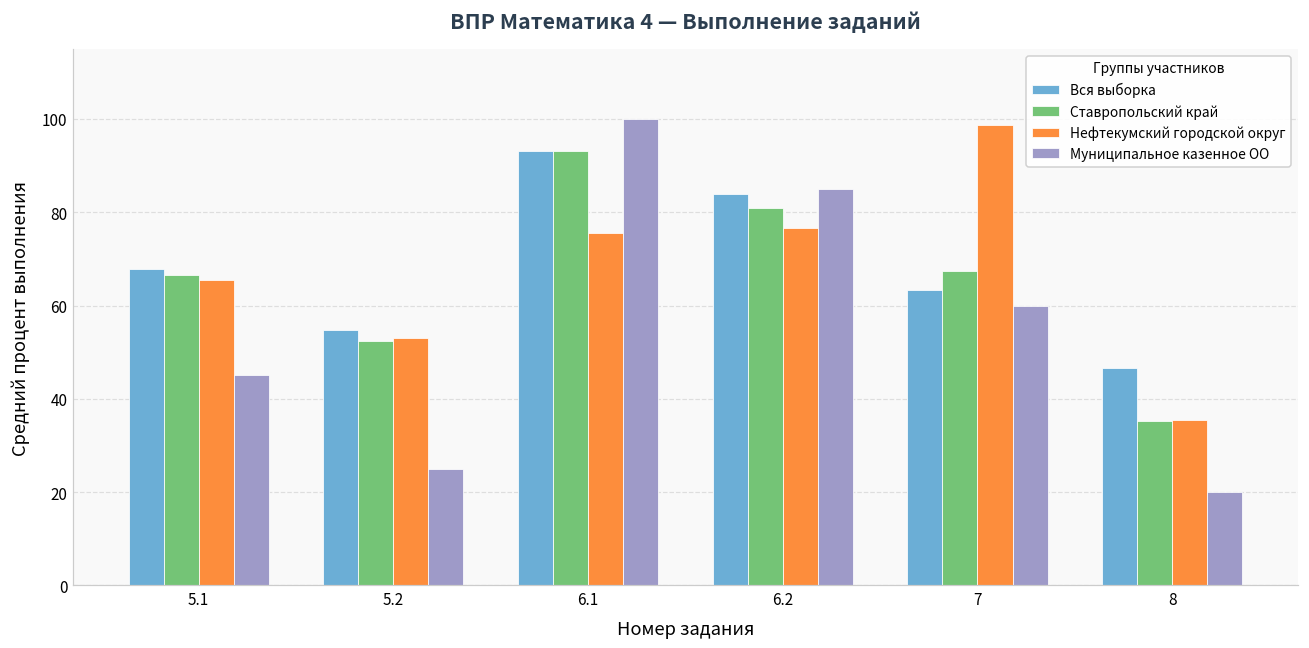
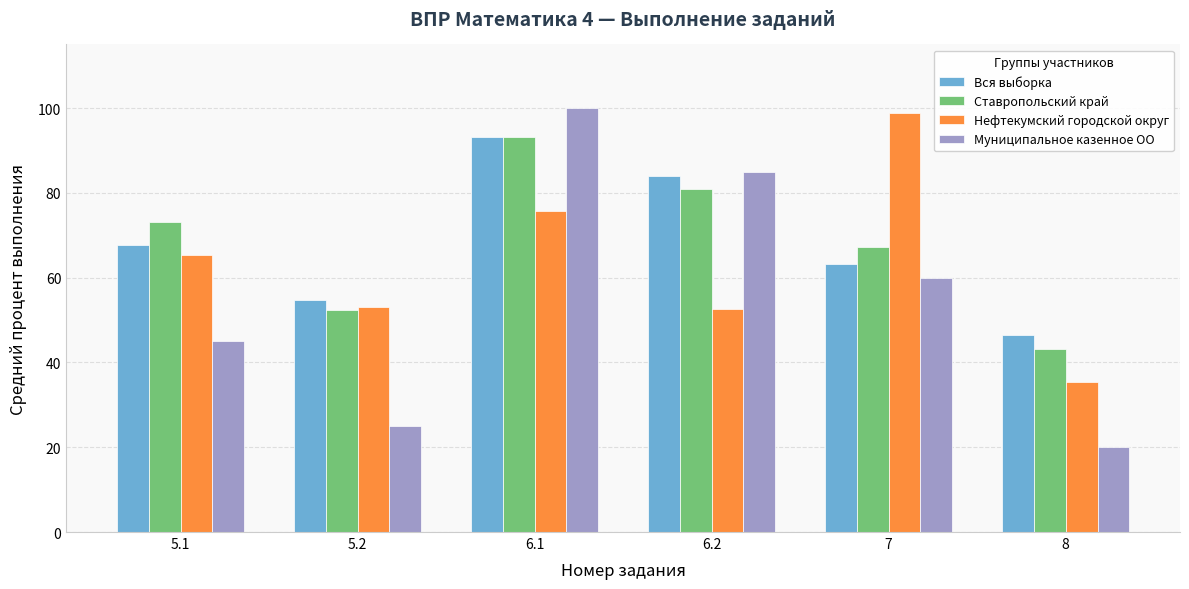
  {
    "Ставропольский край": {
-     "5.1": 67,
+     "5.1": 73,
      "5.2": 52,
      "6.1": 93,
      "6.2": 81,
      "7": 67,
-     "8": 35
+     "8": 43
    },
    "Нефтекумский городской округ": {
      "5.1": 65,
      "5.2": 53,
      "6.1": 76,
-     "6.2": 77,
+     "6.2": 53,
      "7": 99,
      "8": 35
    }
  }
